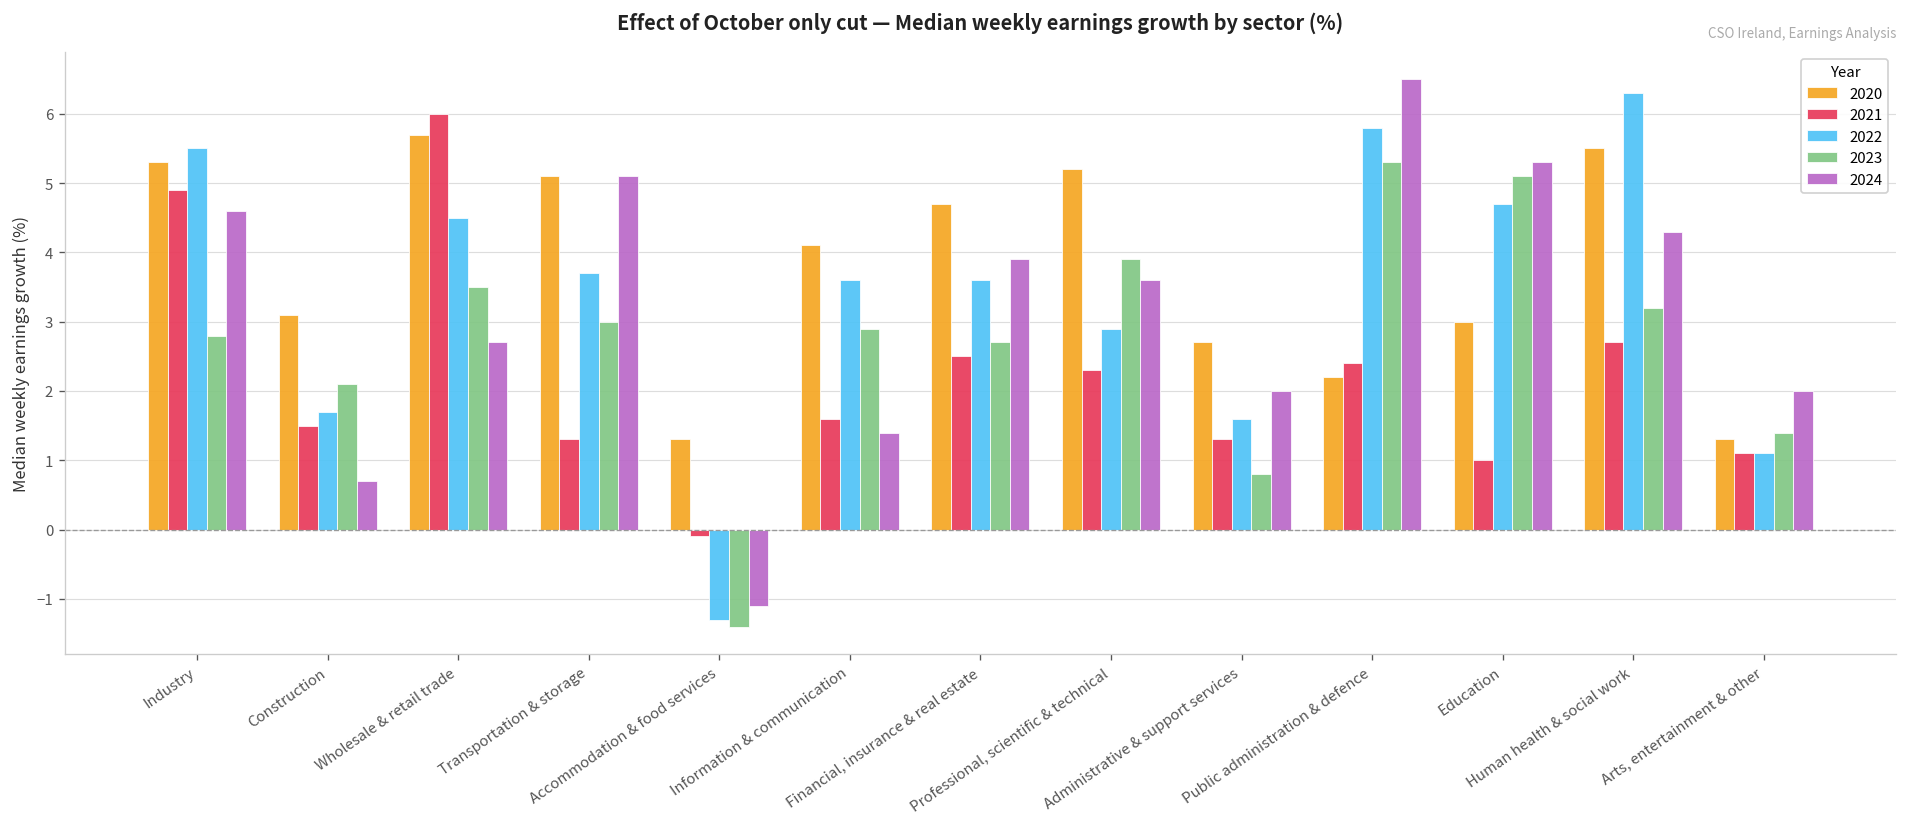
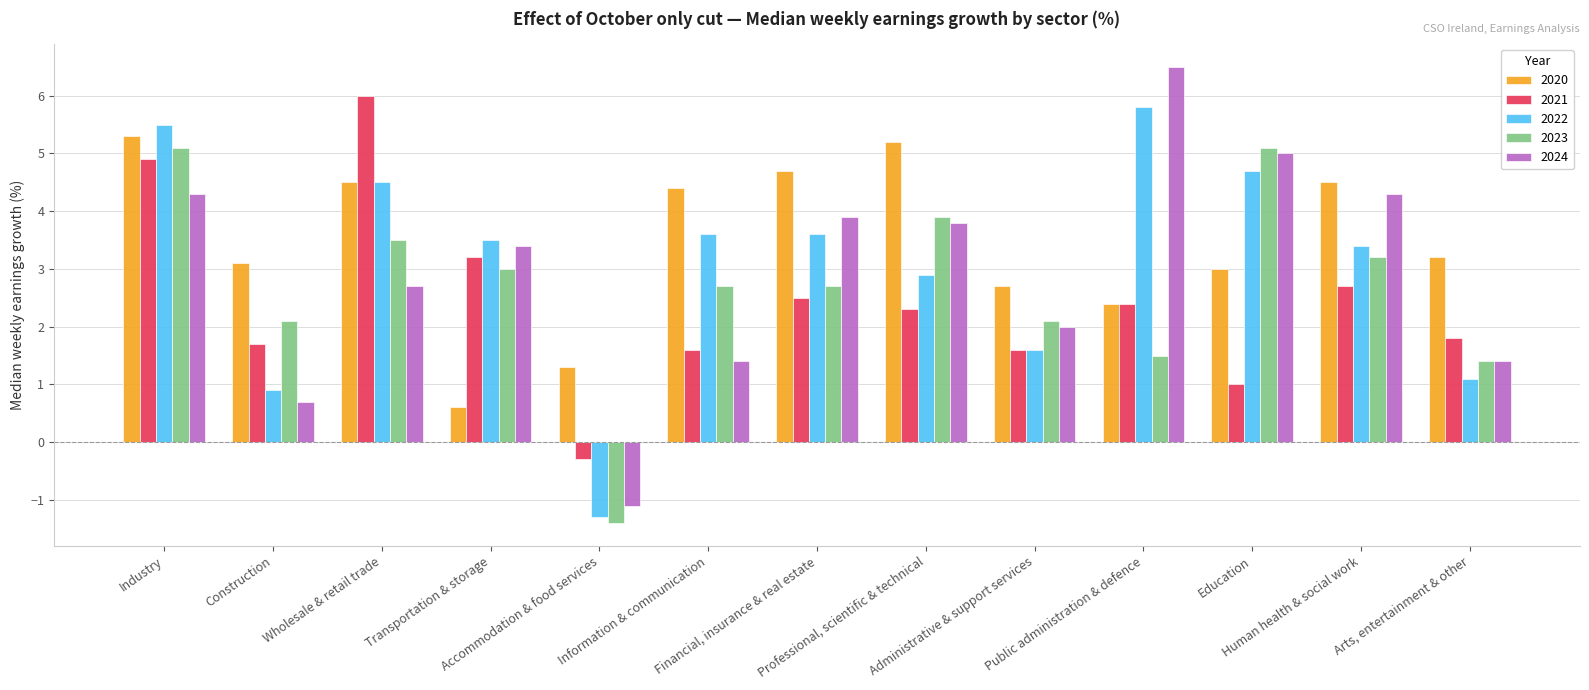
  {
    "2020": {
      "Industry": 5.3,
      "Construction": 3.1,
-     "Wholesale & retail trade": 5.7,
-     "Transportation & storage": 5.1,
+     "Wholesale & retail trade": 4.5,
+     "Transportation & storage": 0.6,
      "Accommodation & food services": 1.3,
-     "Information & communication": 4.1,
+     "Information & communication": 4.4,
      "Financial, insurance & real estate": 4.7,
      "Professional, scientific & technical": 5.2,
      "Administrative & support services": 2.7,
-     "Public administration & defence": 2.2,
+     "Public administration & defence": 2.4,
      "Education": 3.0,
-     "Human health & social work": 5.5,
-     "Arts, entertainment & other": 1.3
+     "Human health & social work": 4.5,
+     "Arts, entertainment & other": 3.2
    },
    "2021": {
      "Industry": 4.9,
-     "Construction": 1.5,
+     "Construction": 1.7,
      "Wholesale & retail trade": 6.0,
-     "Transportation & storage": 1.3,
-     "Accommodation & food services": -0.1,
+     "Transportation & storage": 3.2,
+     "Accommodation & food services": -0.3,
      "Information & communication": 1.6,
      "Financial, insurance & real estate": 2.5,
      "Professional, scientific & technical": 2.3,
-     "Administrative & support services": 1.3,
+     "Administrative & support services": 1.6,
      "Public administration & defence": 2.4,
      "Education": 1.0,
      "Human health & social work": 2.7,
-     "Arts, entertainment & other": 1.1
+     "Arts, entertainment & other": 1.8
    },
    "2022": {
      "Industry": 5.5,
-     "Construction": 1.7,
+     "Construction": 0.9,
      "Wholesale & retail trade": 4.5,
-     "Transportation & storage": 3.7,
+     "Transportation & storage": 3.5,
      "Accommodation & food services": -1.3,
      "Information & communication": 3.6,
      "Financial, insurance & real estate": 3.6,
      "Professional, scientific & technical": 2.9,
      "Administrative & support services": 1.6,
      "Public administration & defence": 5.8,
      "Education": 4.7,
-     "Human health & social work": 6.3,
+     "Human health & social work": 3.4,
      "Arts, entertainment & other": 1.1
    },
    "2023": {
-     "Industry": 2.8,
+     "Industry": 5.1,
      "Construction": 2.1,
      "Wholesale & retail trade": 3.5,
      "Transportation & storage": 3.0,
      "Accommodation & food services": -1.4,
-     "Information & communication": 2.9,
+     "Information & communication": 2.7,
      "Financial, insurance & real estate": 2.7,
      "Professional, scientific & technical": 3.9,
-     "Administrative & support services": 0.8,
-     "Public administration & defence": 5.3,
+     "Administrative & support services": 2.1,
+     "Public administration & defence": 1.5,
      "Education": 5.1,
      "Human health & social work": 3.2,
      "Arts, entertainment & other": 1.4
    },
    "2024": {
-     "Industry": 4.6,
+     "Industry": 4.3,
      "Construction": 0.7,
      "Wholesale & retail trade": 2.7,
-     "Transportation & storage": 5.1,
+     "Transportation & storage": 3.4,
      "Accommodation & food services": -1.1,
      "Information & communication": 1.4,
      "Financial, insurance & real estate": 3.9,
-     "Professional, scientific & technical": 3.6,
+     "Professional, scientific & technical": 3.8,
      "Administrative & support services": 2.0,
      "Public administration & defence": 6.5,
-     "Education": 5.3,
+     "Education": 5.0,
      "Human health & social work": 4.3,
-     "Arts, entertainment & other": 2.0
+     "Arts, entertainment & other": 1.4
    }
  }
